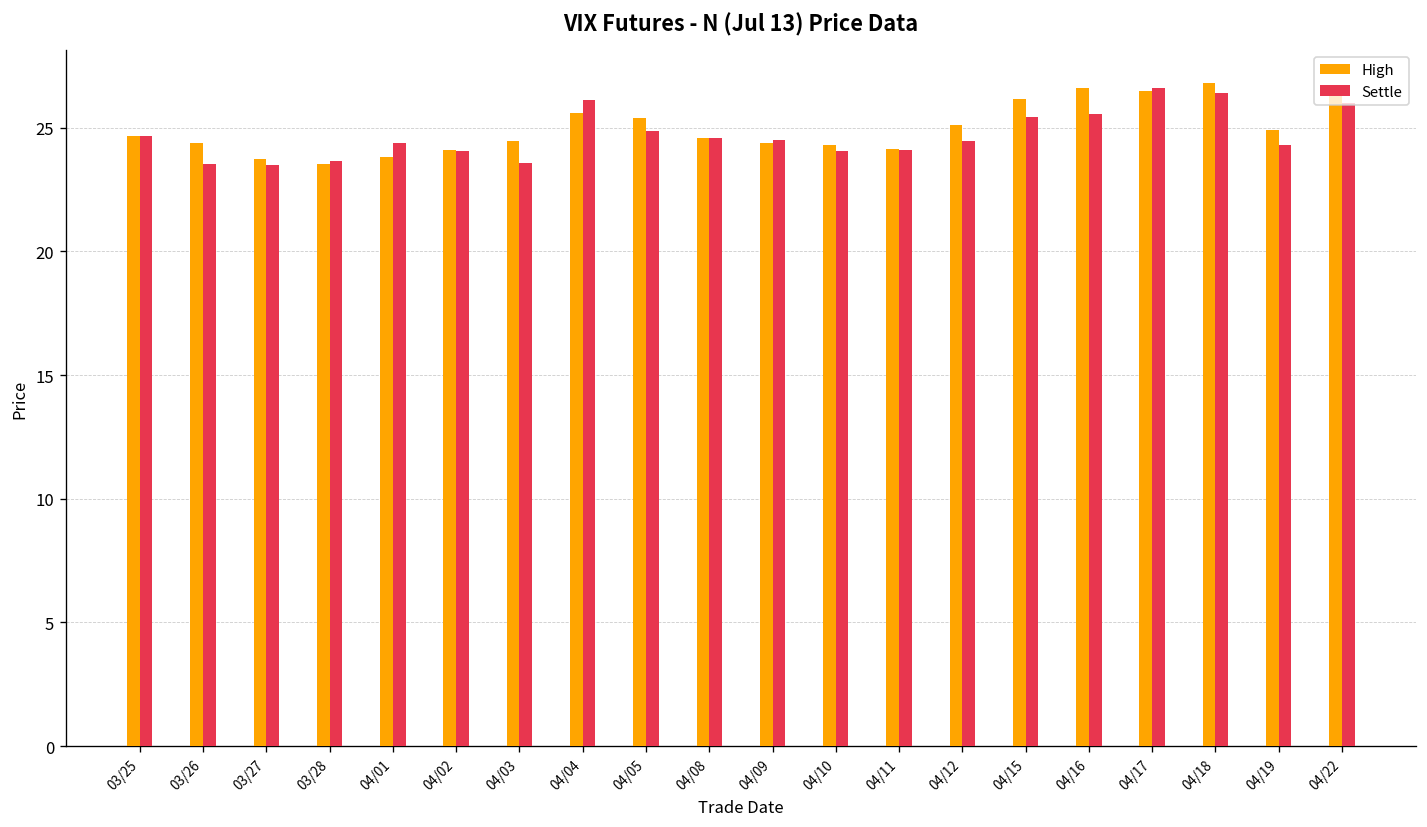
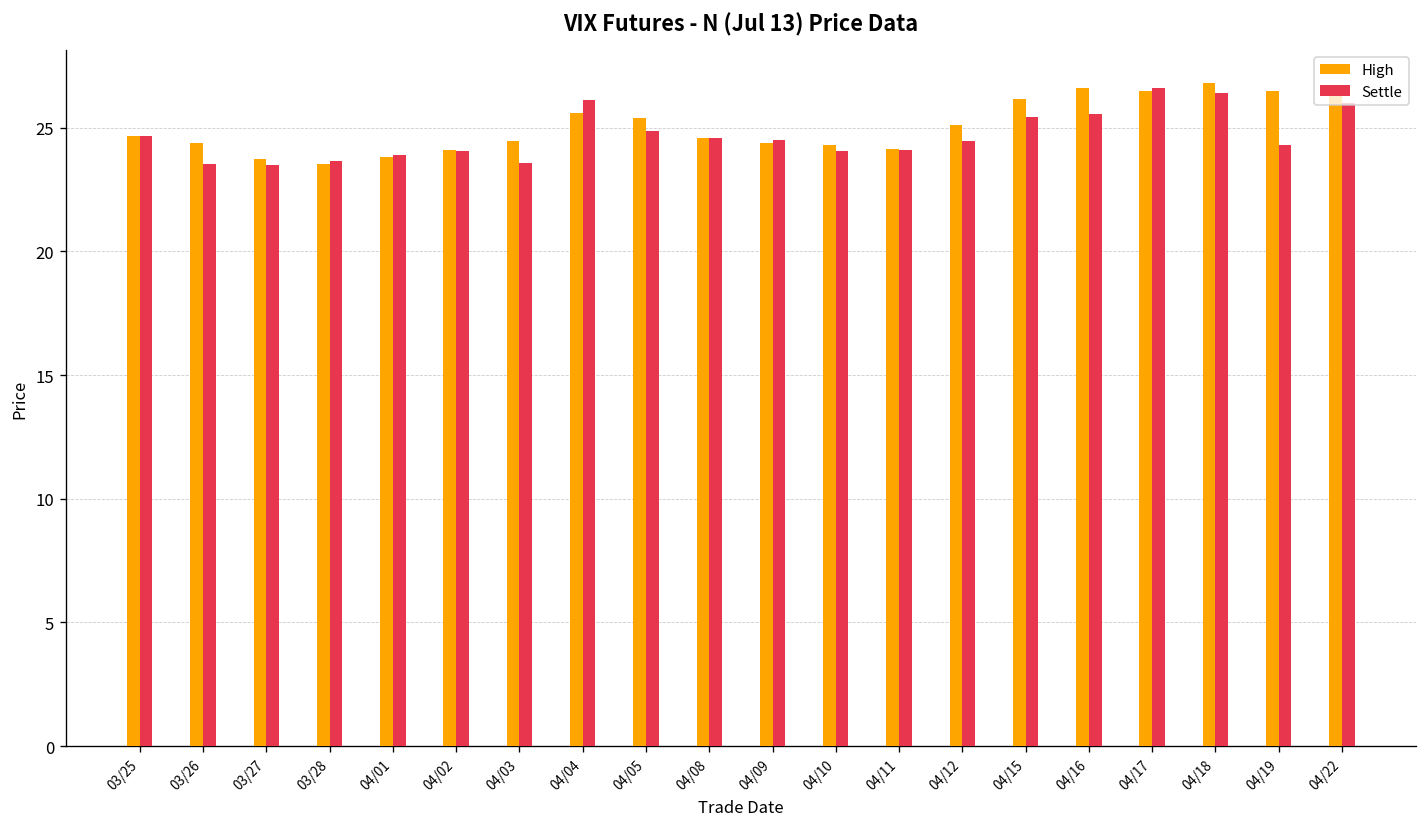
  {
    "High": {
      "03/25": 24.7,
      "03/26": 24.4,
      "03/27": 23.8,
      "03/28": 23.6,
      "04/01": 23.8,
      "04/02": 24.1,
      "04/03": 24.5,
      "04/04": 25.6,
      "04/05": 25.4,
      "04/08": 24.6,
      "04/09": 24.4,
      "04/10": 24.3,
      "04/11": 24.2,
      "04/12": 25.1,
      "04/15": 26.2,
      "04/16": 26.6,
      "04/17": 26.5,
      "04/18": 26.8,
-     "04/19": 24.9
+     "04/19": 26.5
    },
    "Settle": {
      "03/25": 24.7,
      "03/26": 23.6,
      "03/27": 23.5,
      "03/28": 23.7,
-     "04/01": 24.4,
+     "04/01": 23.9,
      "04/02": 24.1,
      "04/03": 23.6,
      "04/04": 26.1,
      "04/05": 24.9,
      "04/08": 24.6,
      "04/09": 24.5,
      "04/10": 24.1,
      "04/11": 24.1,
      "04/12": 24.5,
      "04/15": 25.5,
      "04/16": 25.6,
      "04/17": 26.6,
      "04/18": 26.4,
      "04/19": 24.3
    }
  }
